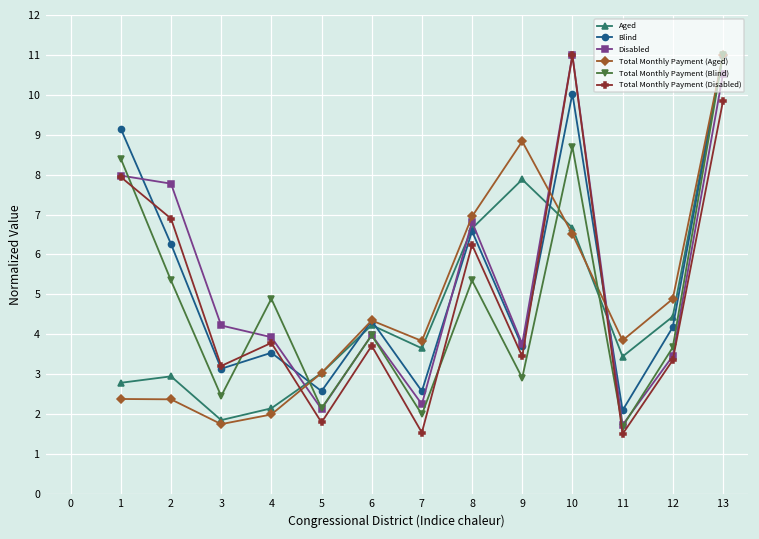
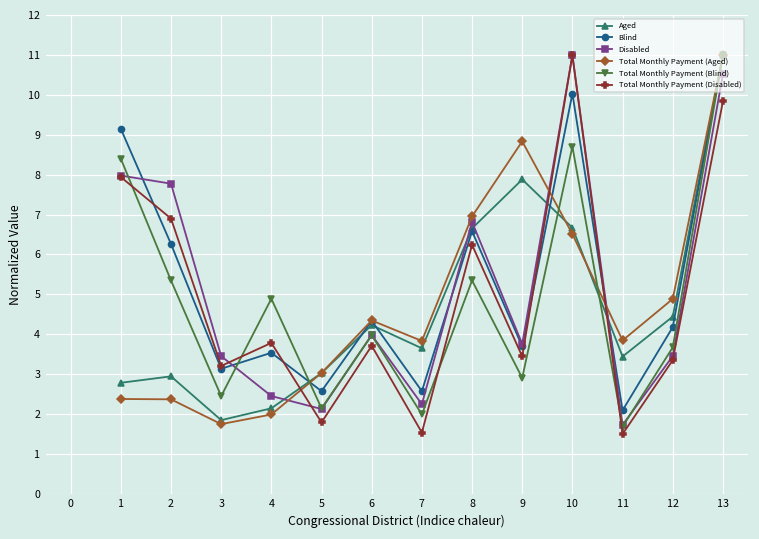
  {
    "Disabled": {
      "2": 7.8,
-     "3": 4.2,
-     "4": 3.9,
+     "3": 3.4,
+     "4": 2.4,
      "7": 2.2,
      "8": 6.8,
      "12": 3.4
    }
  }
